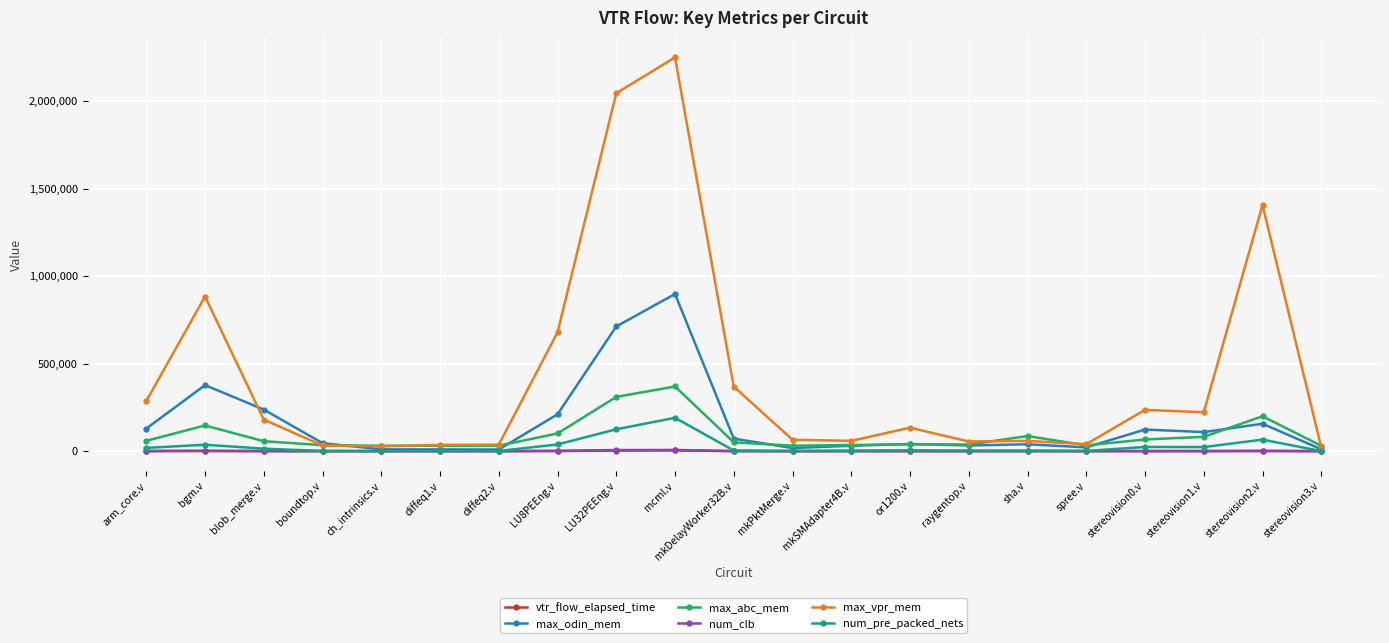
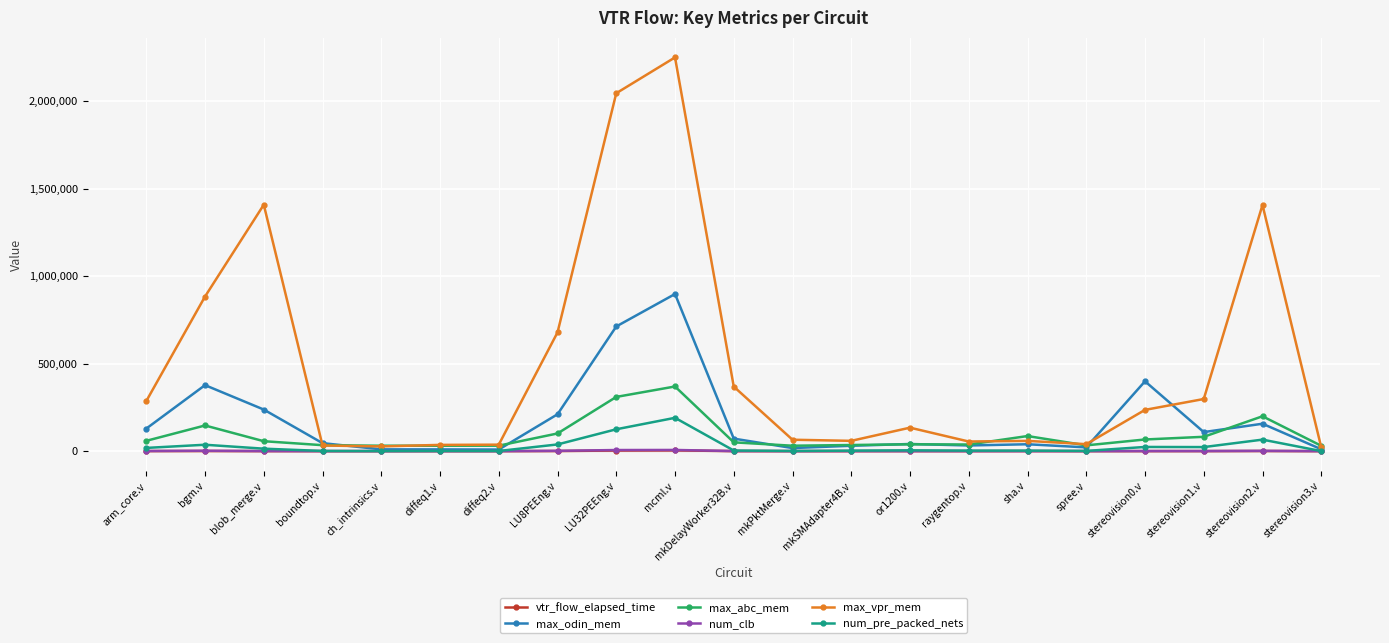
  {
    "max_odin_mem": {
      "arm_core.v": "130,000",
      "bgm.v": "380,000",
      "blob_merge.v": "240,000",
      "LU8PEEng.v": "210,000",
      "LU32PEEng.v": "710,000",
      "mcml.v": "900,000",
      "mkDelayWorker32B.v": "70,000",
      "sha.v": "40,000",
-     "stereovision0.v": "120,000",
+     "stereovision0.v": "400,000",
      "stereovision1.v": "110,000",
      "stereovision2.v": "160,000"
    },
    "max_vpr_mem": {
      "arm_core.v": "290,000",
      "bgm.v": "880,000",
-     "blob_merge.v": "180,000",
+     "blob_merge.v": "1,410,000",
      "LU8PEEng.v": "680,000",
      "LU32PEEng.v": "2,040,000",
      "mcml.v": "2,250,000",
      "mkDelayWorker32B.v": "370,000",
      "mkPktMerge.v": "70,000",
      "mkSMAdapter4B.v": "60,000",
      "or1200.v": "130,000",
      "raygentop.v": "50,000",
      "sha.v": "60,000",
      "stereovision0.v": "240,000",
-     "stereovision1.v": "220,000",
+     "stereovision1.v": "300,000",
      "stereovision2.v": "1,410,000"
    }
  }
